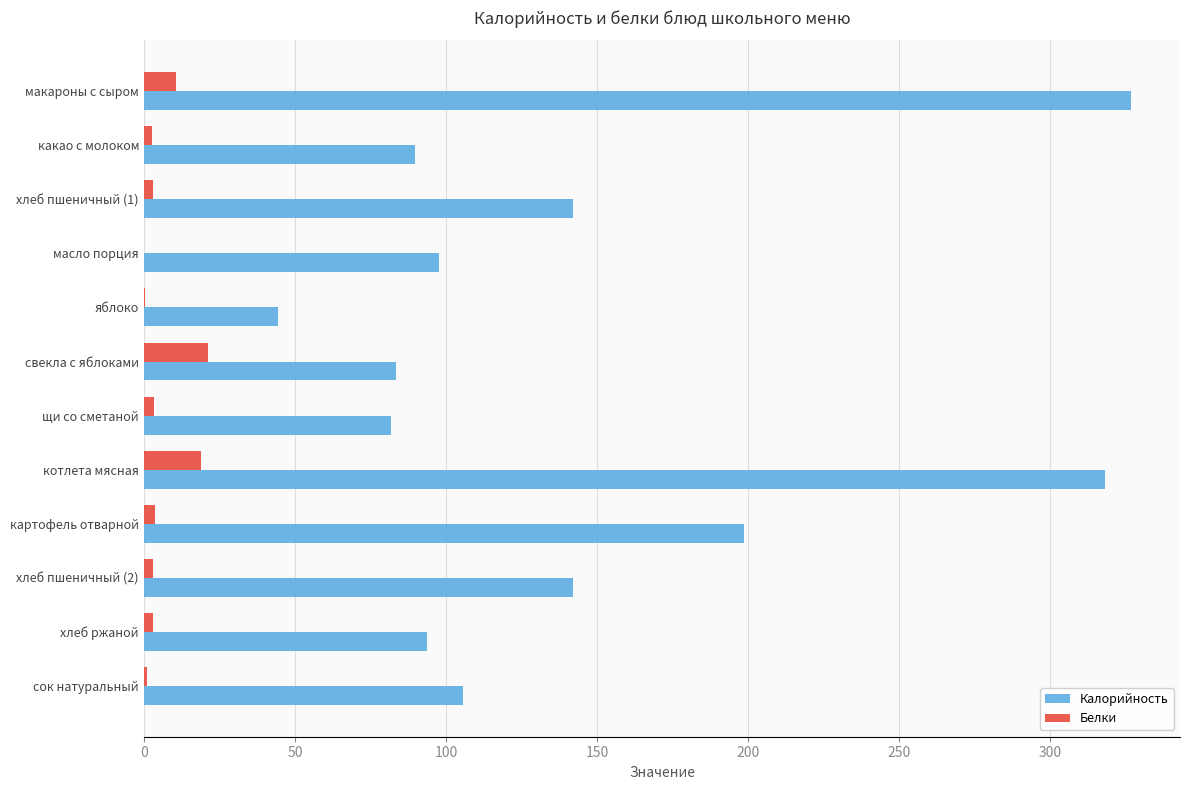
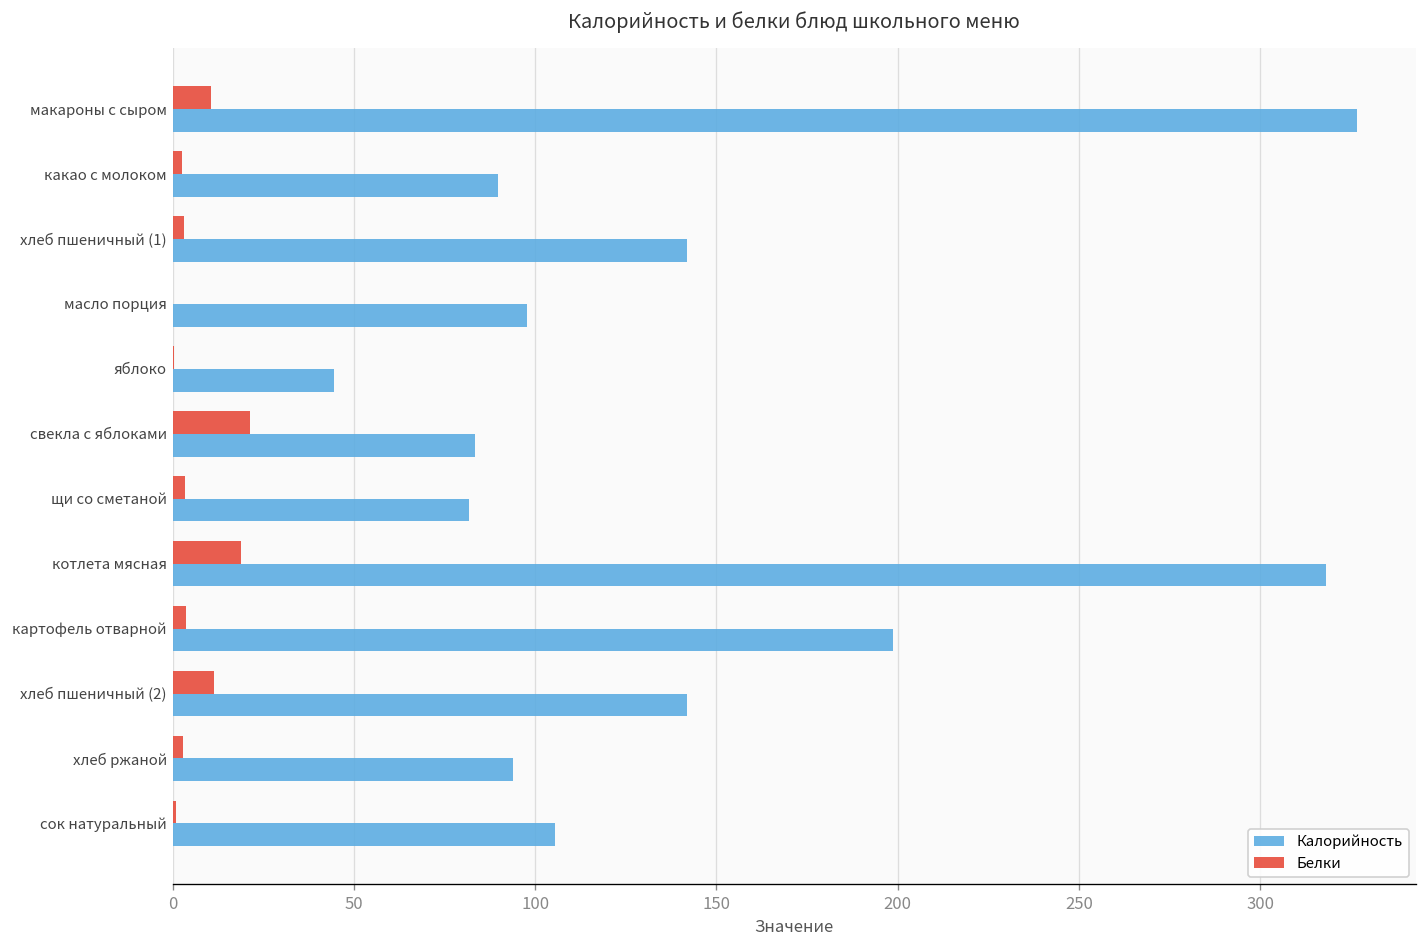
  {
    "Калорийность": {
      "макароны с сыром": 327,
      "какао с молоком": 90,
      "хлеб пшеничный (1)": 142,
      "масло порция": 98,
      "яблоко": 44,
      "свекла с яблоками": 83,
      "щи со сметаной": 82,
      "котлета мясная": 318,
      "картофель отварной": 199,
      "хлеб пшеничный (2)": 142,
      "хлеб ржаной": 94,
      "сок натуральный": 106
    },
    "Белки": {
      "макароны с сыром": 11,
      "какао с молоком": 3,
      "хлеб пшеничный (1)": 3,
      "свекла с яблоками": 21,
      "щи со сметаной": 3,
      "котлета мясная": 19,
      "картофель отварной": 4,
-     "хлеб пшеничный (2)": 3,
+     "хлеб пшеничный (2)": 12,
      "хлеб ржаной": 3,
      "сок натуральный": 1
    }
  }
